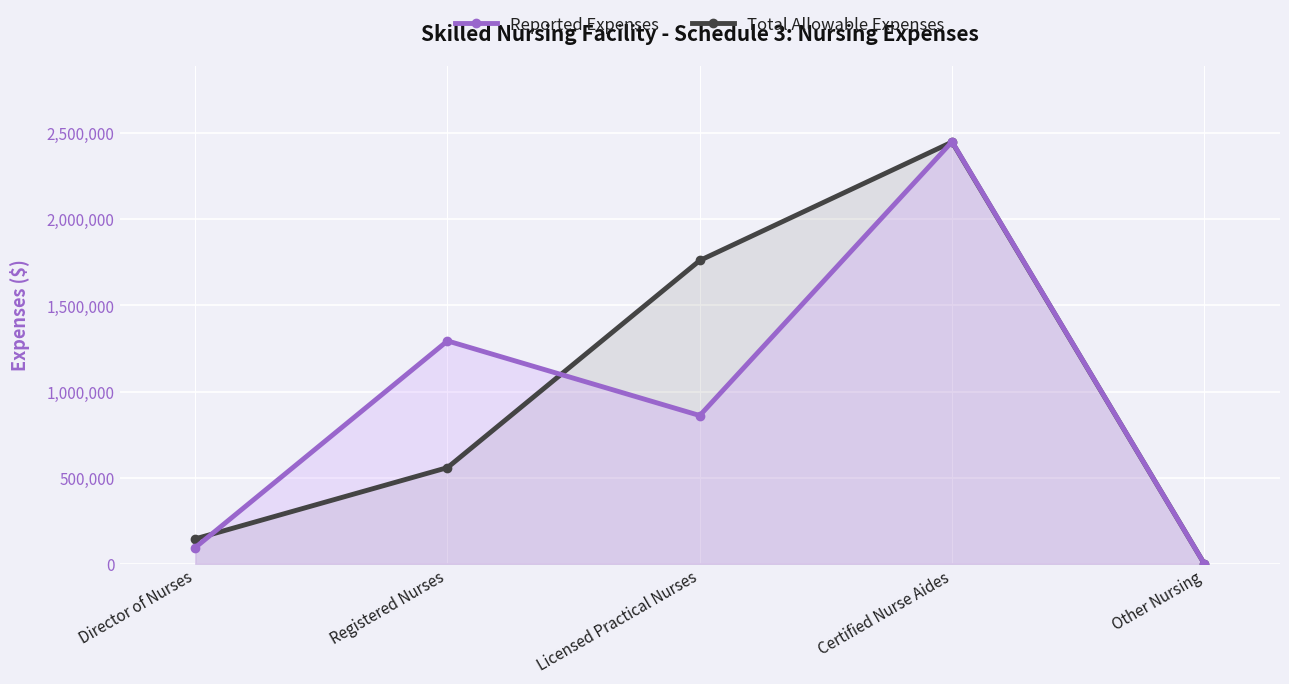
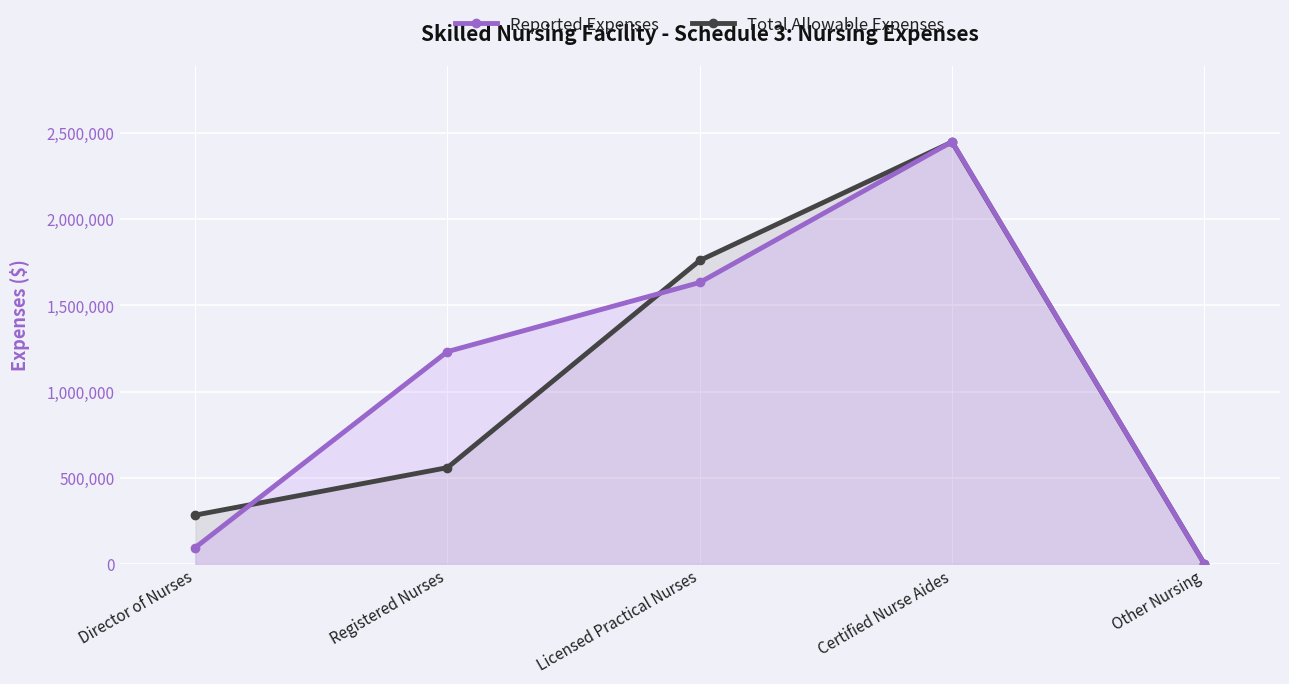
  {
    "Reported Expenses": {
      "Director of Nurses": "90,000",
-     "Registered Nurses": "1,290,000",
-     "Licensed Practical Nurses": "860,000"
+     "Registered Nurses": "1,230,000",
+     "Licensed Practical Nurses": "1,630,000"
    },
    "Total Allowable Expenses": {
-     "Director of Nurses": "140,000",
+     "Director of Nurses": "280,000",
      "Registered Nurses": "560,000",
      "Licensed Practical Nurses": "1,760,000"
    }
  }
